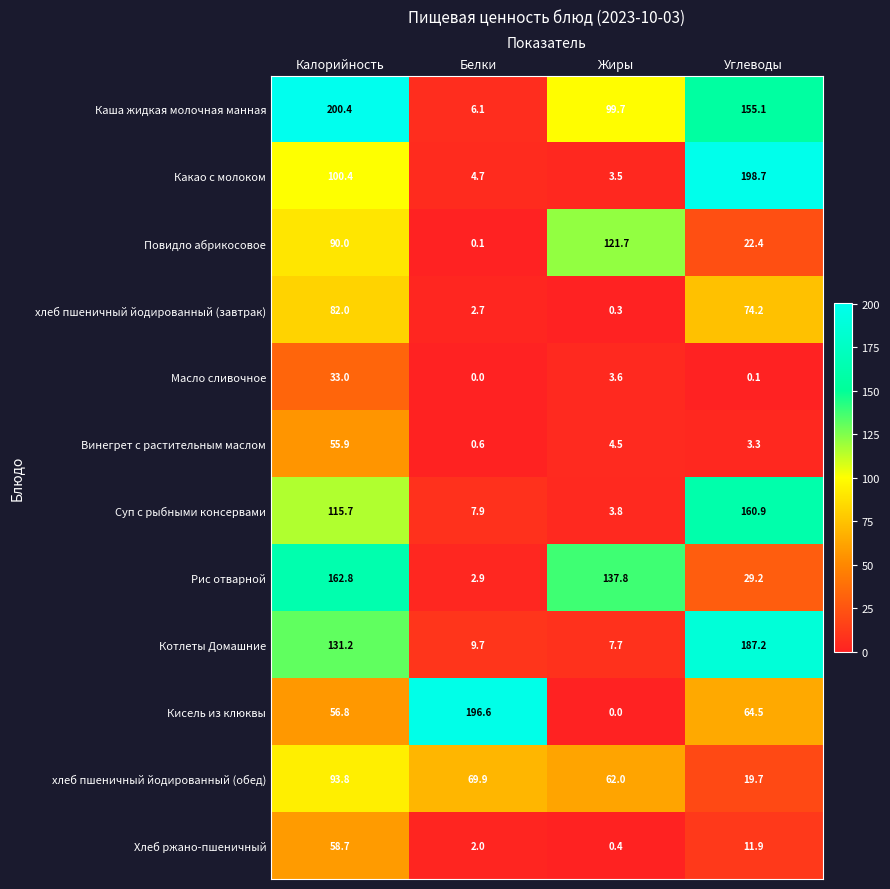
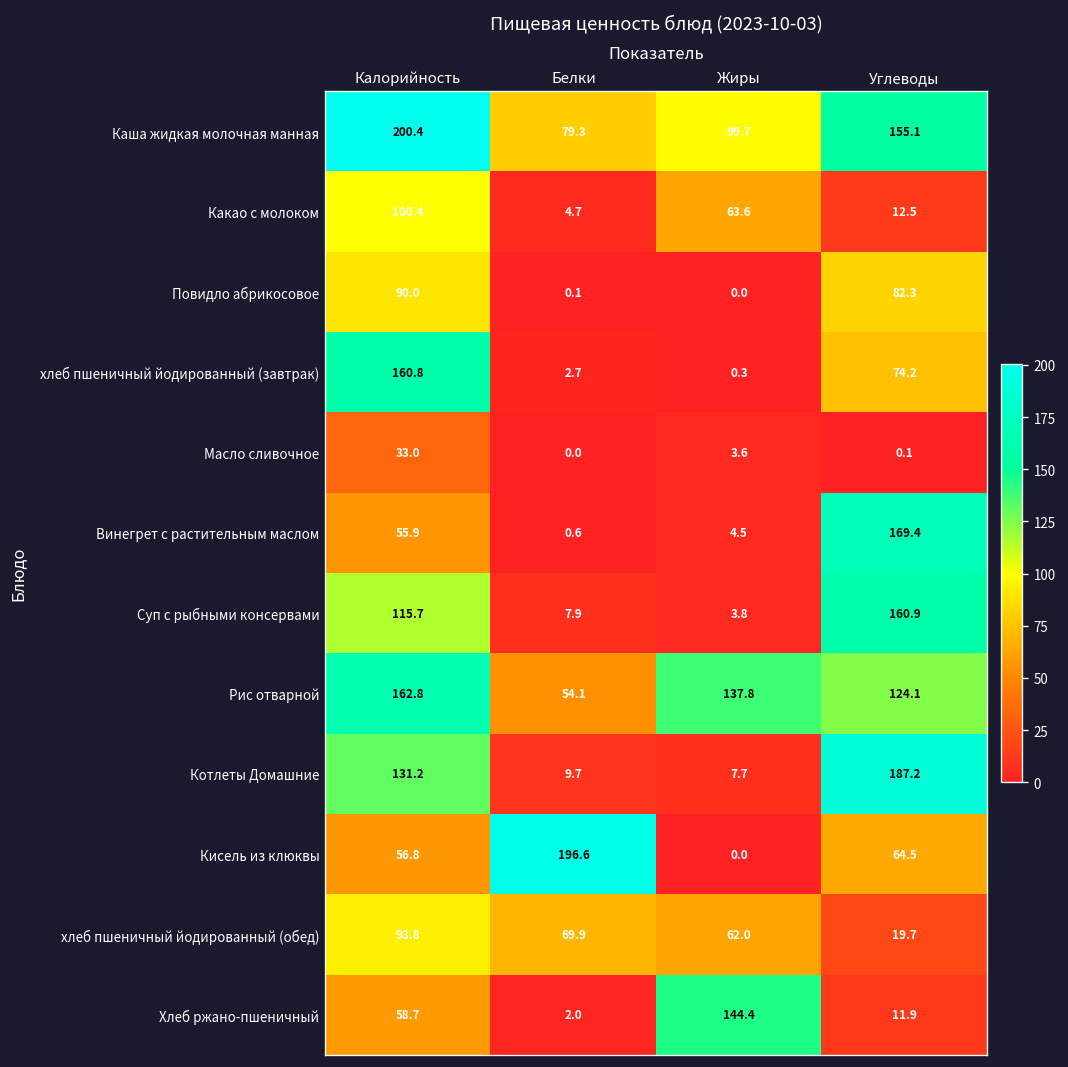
  {
    "Каша жидкая молочная манная": {
      "Калорийность": 200.4,
-     "Белки": 6.1,
+     "Белки": 79.3,
      "Жиры": 99.7,
      "Углеводы": 155.1
    },
    "Какао с молоком": {
      "Калорийность": 100.4,
      "Белки": 4.7,
-     "Жиры": 3.5,
-     "Углеводы": 198.7
+     "Жиры": 63.6,
+     "Углеводы": 12.5
    },
    "Повидло абрикосовое": {
      "Калорийность": 90.0,
      "Белки": 0.1,
-     "Жиры": 121.7,
-     "Углеводы": 22.4
+     "Жиры": 0.0,
+     "Углеводы": 82.3
    },
    "хлеб пшеничный йодированный (завтрак)": {
-     "Калорийность": 82.0,
+     "Калорийность": 160.8,
      "Белки": 2.7,
      "Жиры": 0.3,
      "Углеводы": 74.2
    },
    "Масло сливочное": {
      "Калорийность": 33.0,
      "Белки": 0.0,
      "Жиры": 3.6,
      "Углеводы": 0.1
    },
    "Винегрет с растительным маслом": {
      "Калорийность": 55.9,
      "Белки": 0.6,
      "Жиры": 4.5,
-     "Углеводы": 3.3
+     "Углеводы": 169.4
    },
    "Суп с рыбными консервами": {
      "Калорийность": 115.7,
      "Белки": 7.9,
      "Жиры": 3.8,
      "Углеводы": 160.9
    },
    "Рис отварной": {
      "Калорийность": 162.8,
-     "Белки": 2.9,
+     "Белки": 54.1,
      "Жиры": 137.8,
-     "Углеводы": 29.2
+     "Углеводы": 124.1
    },
    "Котлеты Домашние": {
      "Калорийность": 131.2,
      "Белки": 9.7,
      "Жиры": 7.7,
      "Углеводы": 187.2
    },
    "Кисель из клюквы": {
      "Калорийность": 56.8,
      "Белки": 196.6,
      "Жиры": 0.0,
      "Углеводы": 64.5
    },
    "хлеб пшеничный йодированный (обед)": {
      "Калорийность": 93.8,
      "Белки": 69.9,
      "Жиры": 62.0,
      "Углеводы": 19.7
    },
    "Хлеб ржано-пшеничный": {
      "Калорийность": 58.7,
      "Белки": 2.0,
-     "Жиры": 0.4,
+     "Жиры": 144.4,
      "Углеводы": 11.9
    }
  }
